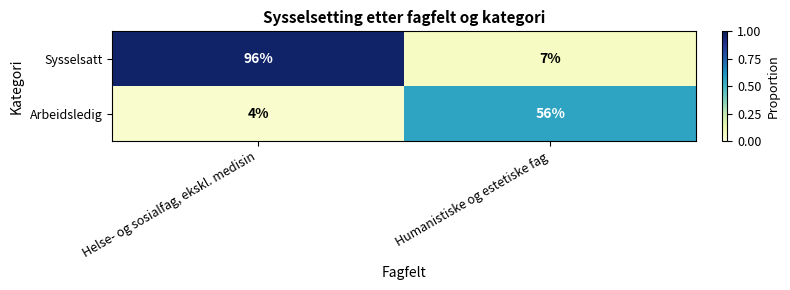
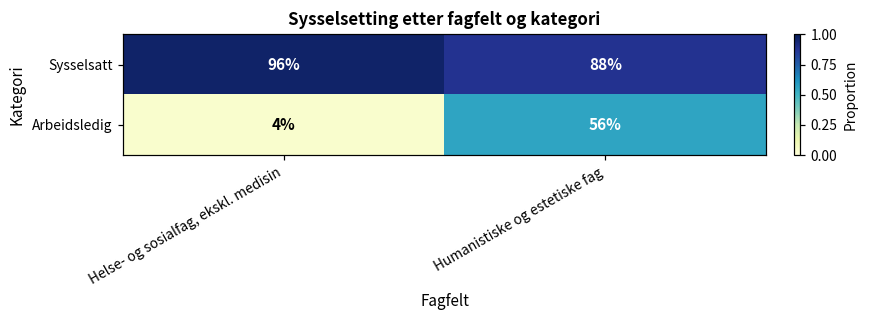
  {
    "Sysselsatt": {
      "Helse- og sosialfag, ekskl. medisin": "96%",
-     "Humanistiske og estetiske fag": "7%"
+     "Humanistiske og estetiske fag": "88%"
    },
    "Arbeidsledig": {
      "Helse- og sosialfag, ekskl. medisin": "4%",
      "Humanistiske og estetiske fag": "56%"
    }
  }
